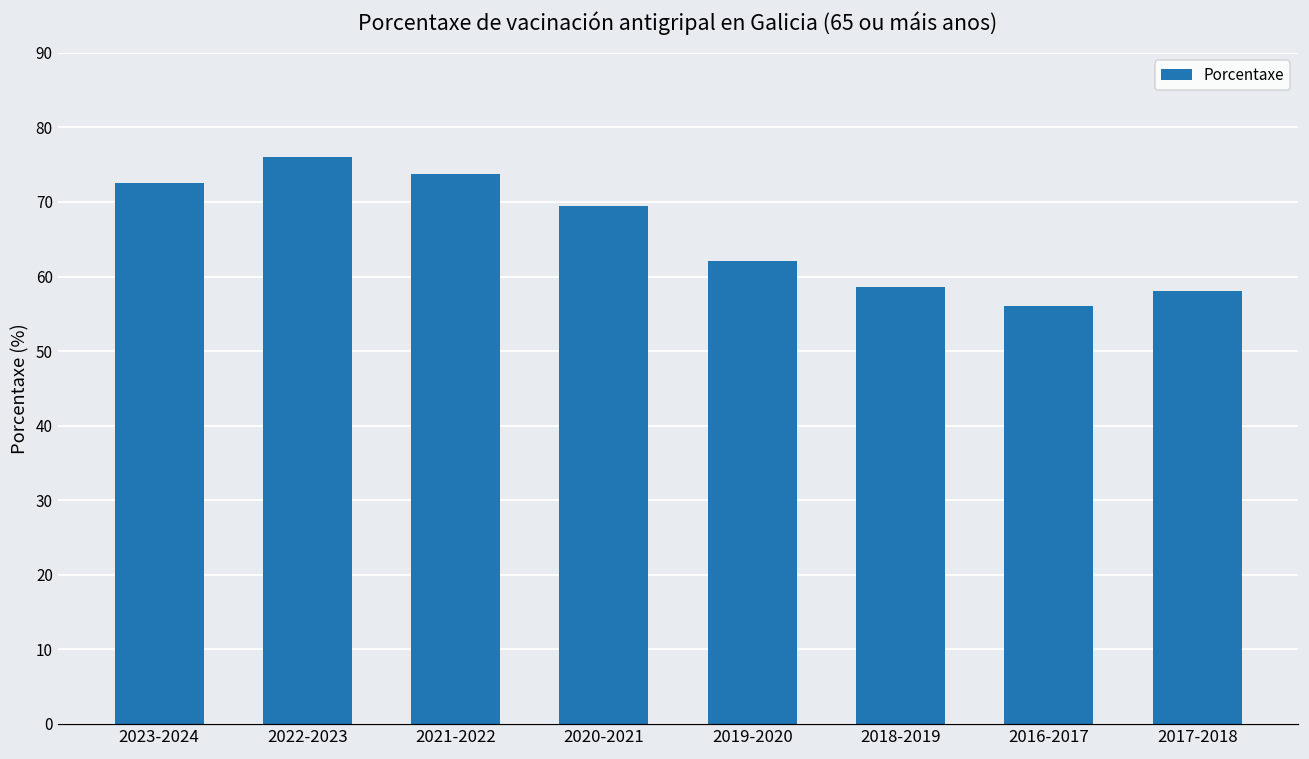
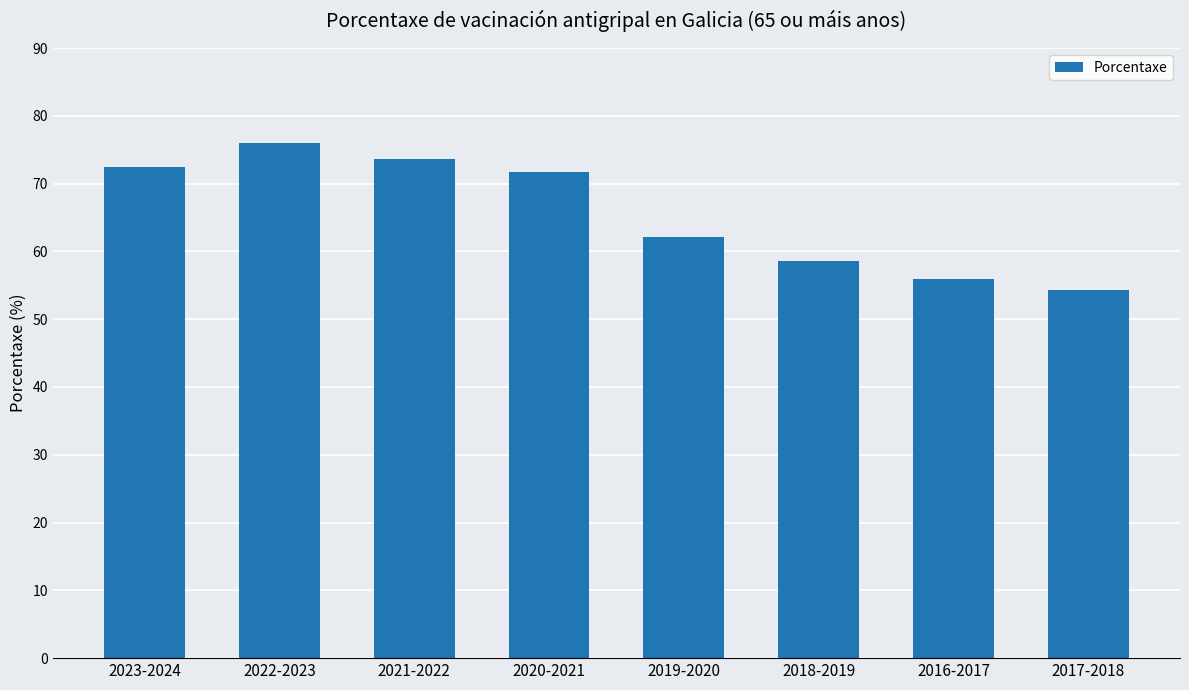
  {
    "2023-2024": 73,
    "2022-2023": 76,
    "2021-2022": 74,
-   "2020-2021": 70,
+   "2020-2021": 72,
    "2019-2020": 62,
    "2018-2019": 59,
    "2016-2017": 56,
-   "2017-2018": 58
+   "2017-2018": 54
  }
